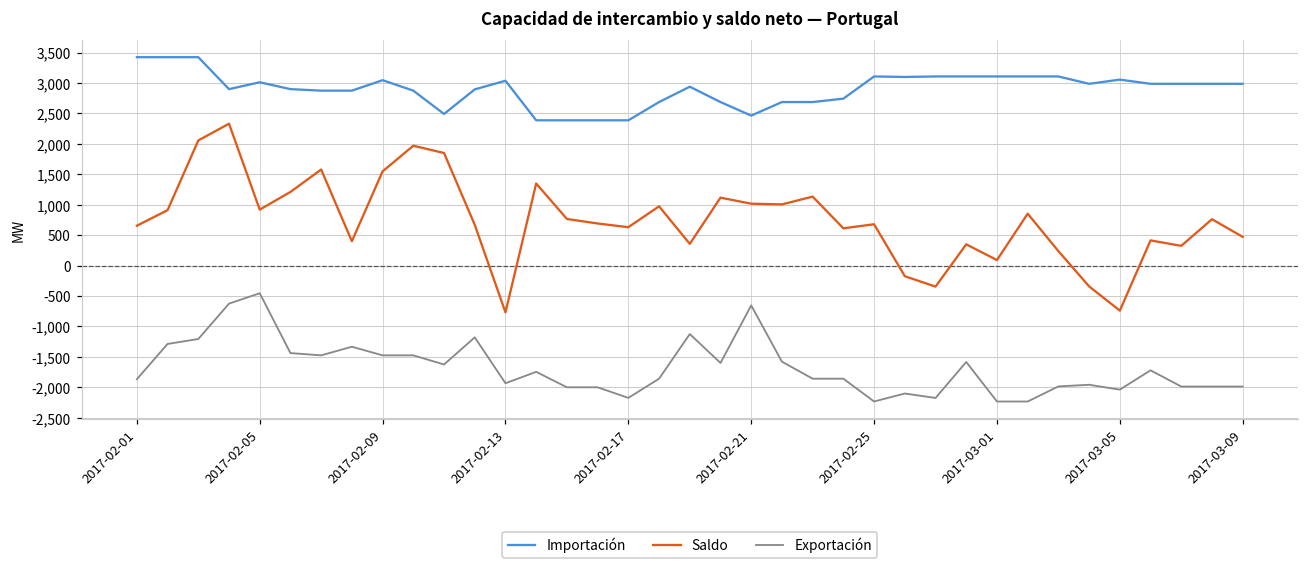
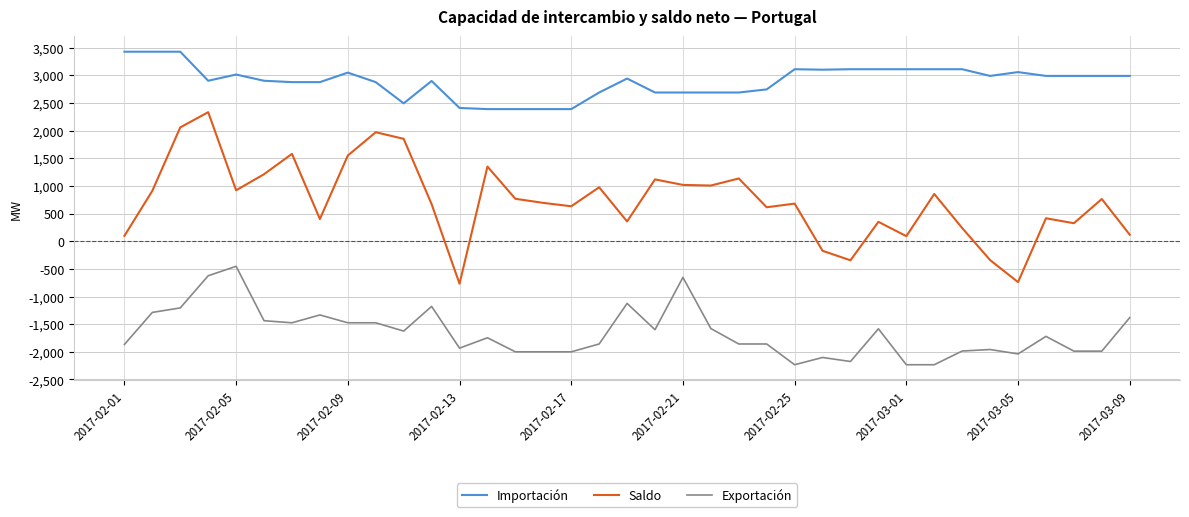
  {
    "Importación": {
      "2017-02-01": "3,400",
      "2017-02-05": "3,000",
      "2017-02-09": "3,000",
-     "2017-02-13": "3,000",
+     "2017-02-13": "2,400",
      "2017-02-17": "2,400",
-     "2017-02-21": "2,500",
+     "2017-02-21": "2,700",
      "2017-02-25": "3,100",
      "2017-03-01": "3,100",
      "2017-03-05": "3,100",
      "2017-03-09": "3,000"
    },
    "Saldo": {
-     "2017-02-01": "700",
+     "2017-02-01": "100",
      "2017-02-05": "900",
      "2017-02-09": "1,500",
      "2017-02-13": "-800",
      "2017-02-17": "600",
      "2017-02-21": "1,000",
      "2017-02-25": "700",
      "2017-03-01": "100",
      "2017-03-05": "-700",
-     "2017-03-09": "500"
+     "2017-03-09": "100"
    },
    "Exportación": {
      "2017-02-01": "-1,900",
      "2017-02-05": "-500",
      "2017-02-09": "-1,500",
      "2017-02-13": "-1,900",
-     "2017-02-17": "-2,200",
+     "2017-02-17": "-2,000",
      "2017-02-21": "-700",
      "2017-02-25": "-2,200",
      "2017-03-01": "-2,200",
      "2017-03-05": "-2,000",
-     "2017-03-09": "-2,000"
+     "2017-03-09": "-1,400"
    }
  }
